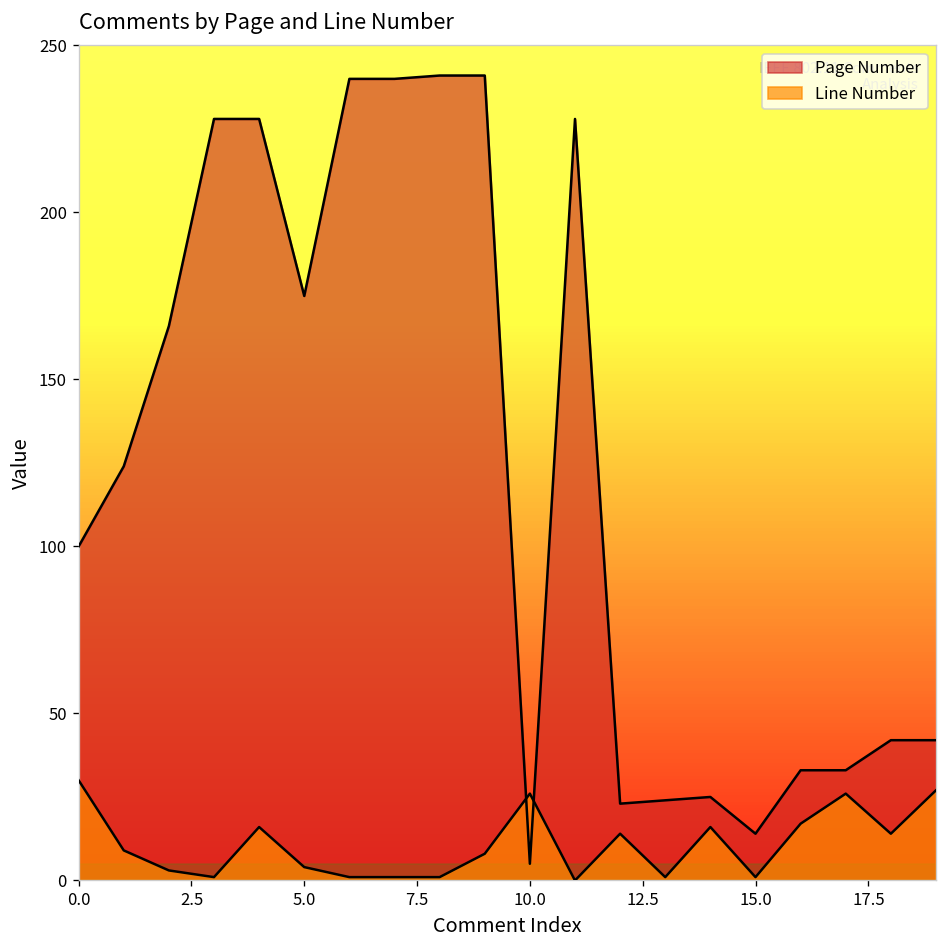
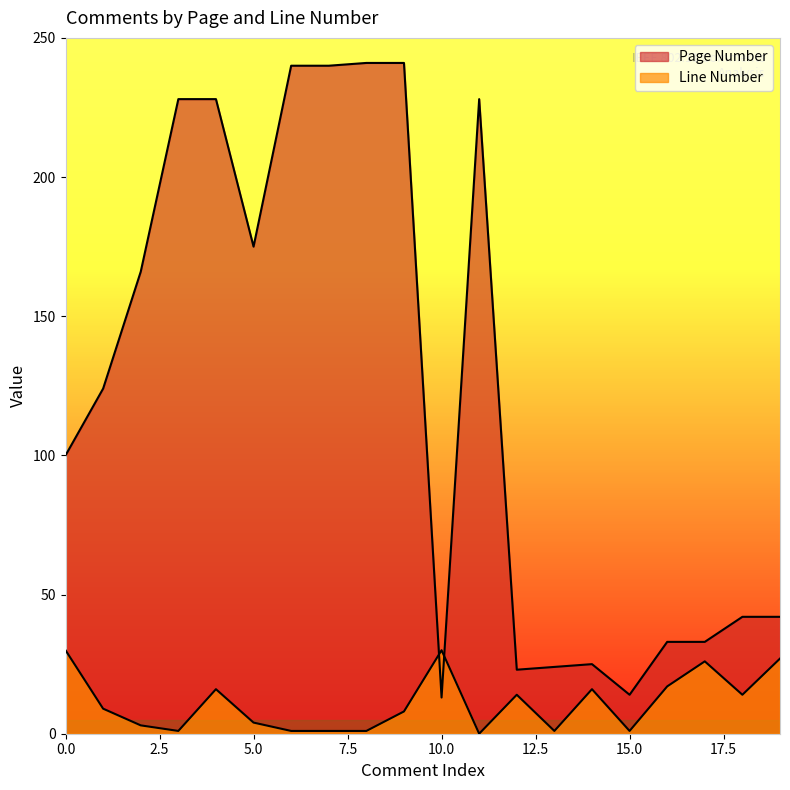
  {
    "Page Number": {
      "0.0": 100,
      "5.0": 175,
-     "10.0": 5,
+     "10.0": 13,
      "15.0": 14
    },
    "Line Number": {
      "0.0": 30,
      "5.0": 4,
-     "10.0": 26,
+     "10.0": 30,
      "15.0": 1
    }
  }
